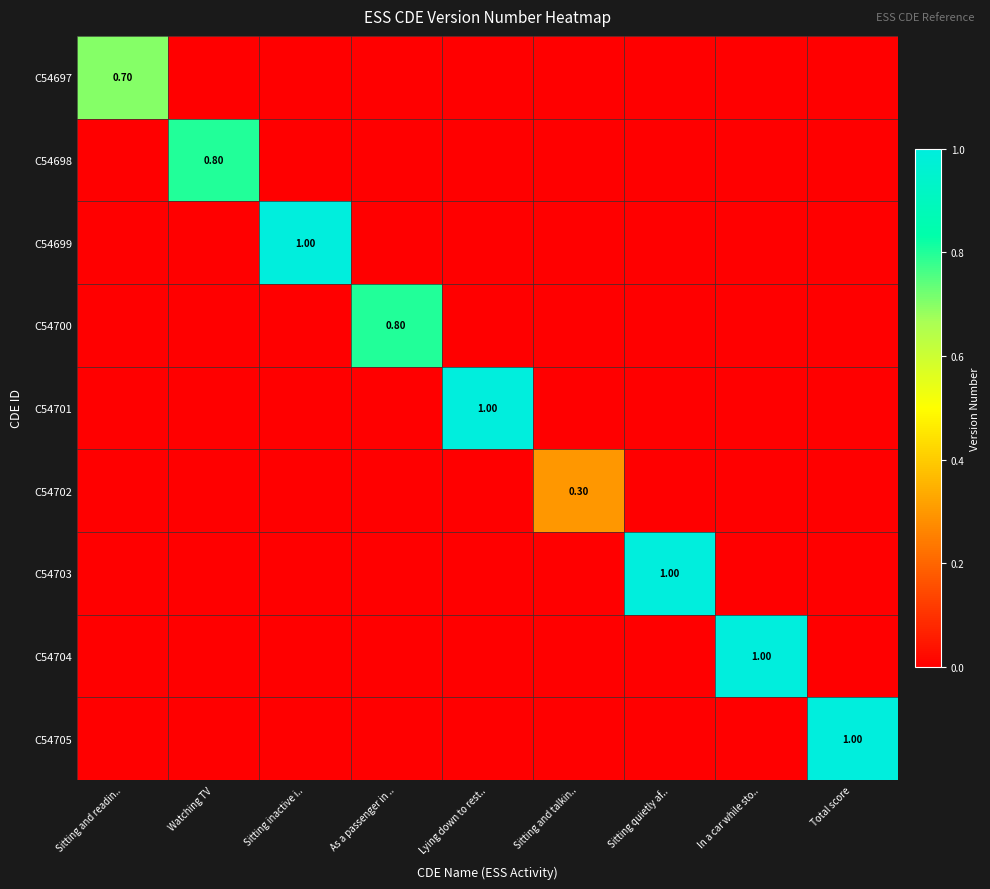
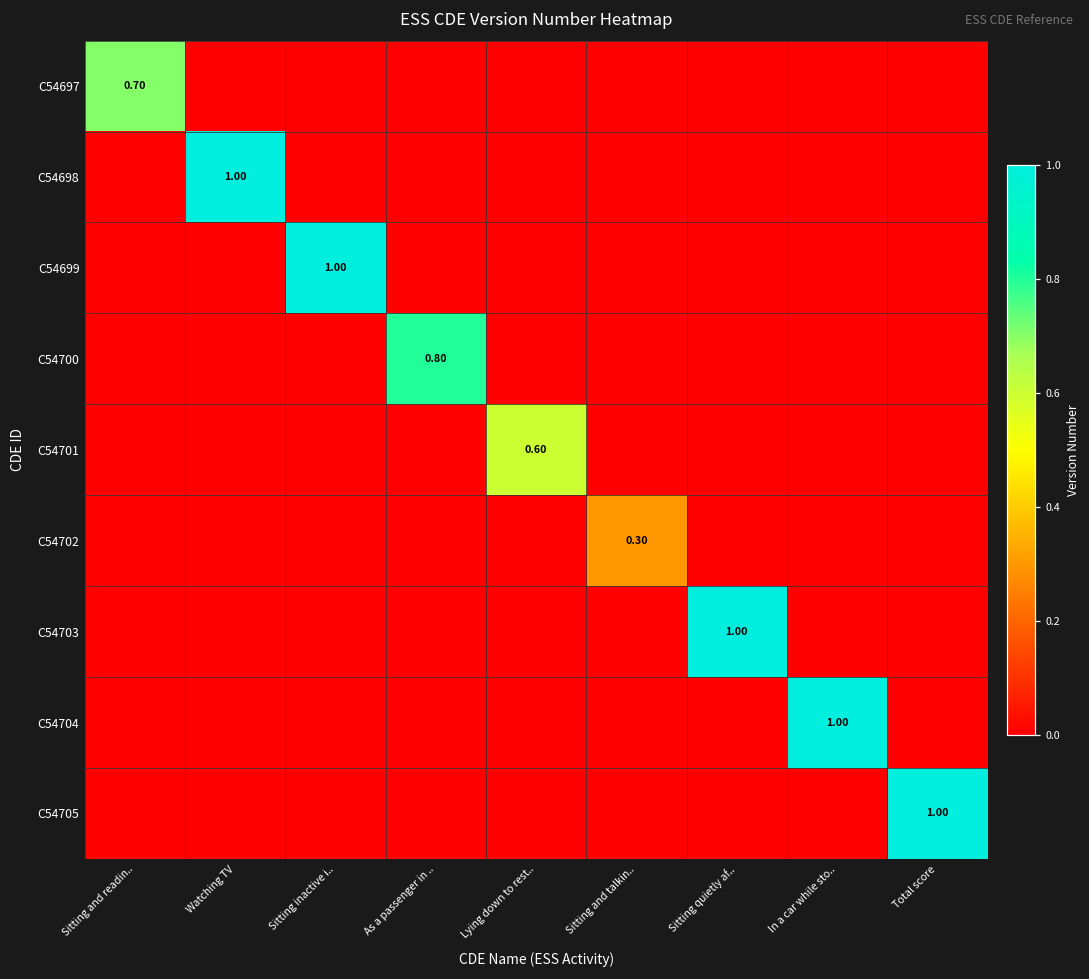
  {
    "C54697": {
      "Sitting and readin..": 0.70
    },
    "C54698": {
-     "Watching TV": 0.80
+     "Watching TV": 1.00
    },
    "C54699": {
      "Sitting inactive i..": 1.00
    },
    "C54700": {
      "As a passenger in ..": 0.80
    },
    "C54701": {
-     "Lying down to rest..": 1.00
+     "Lying down to rest..": 0.60
    },
    "C54702": {
      "Sitting and talkin..": 0.30
    },
    "C54703": {
      "Sitting quietly af..": 1.00
    },
    "C54704": {
      "In a car while sto..": 1.00
    },
    "C54705": {
      "Total score": 1.00
    }
  }
